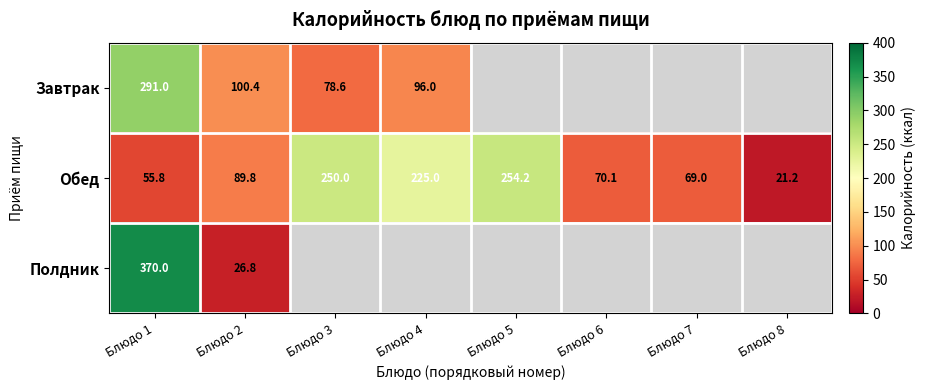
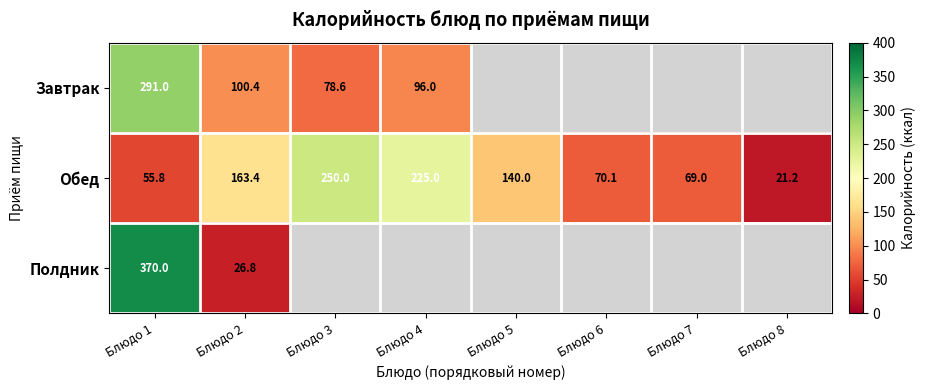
  {
    "Завтрак": {
      "Блюдо 1": 291.0,
      "Блюдо 2": 100.4,
      "Блюдо 3": 78.6,
      "Блюдо 4": 96.0
    },
    "Обед": {
      "Блюдо 1": 55.8,
-     "Блюдо 2": 89.8,
+     "Блюдо 2": 163.4,
      "Блюдо 3": 250.0,
      "Блюдо 4": 225.0,
-     "Блюдо 5": 254.2,
+     "Блюдо 5": 140.0,
      "Блюдо 6": 70.1,
      "Блюдо 7": 69.0,
      "Блюдо 8": 21.2
    },
    "Полдник": {
      "Блюдо 1": 370.0,
      "Блюдо 2": 26.8
    }
  }
